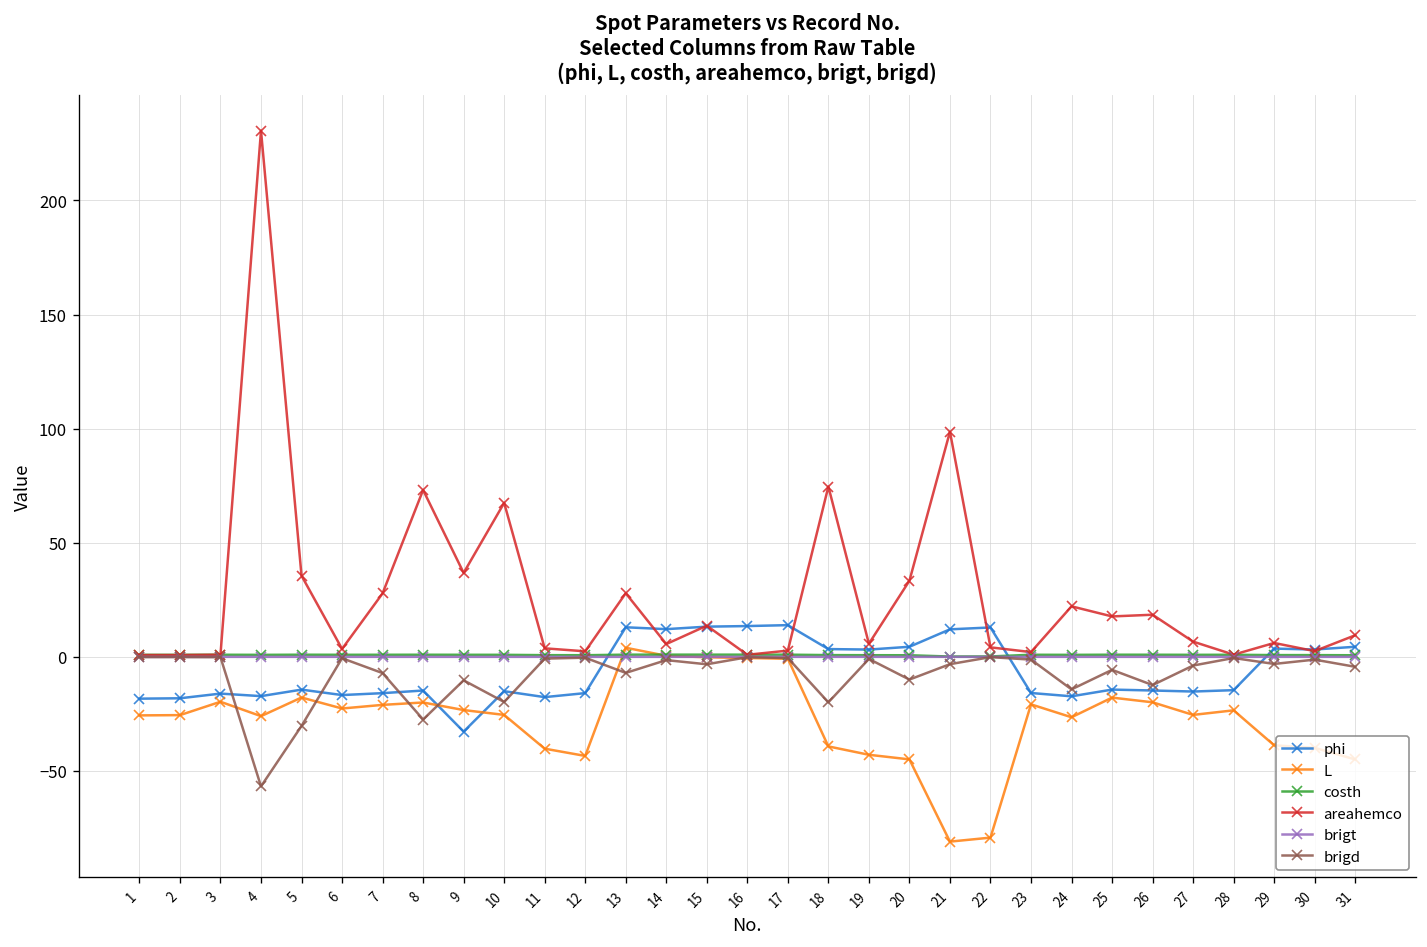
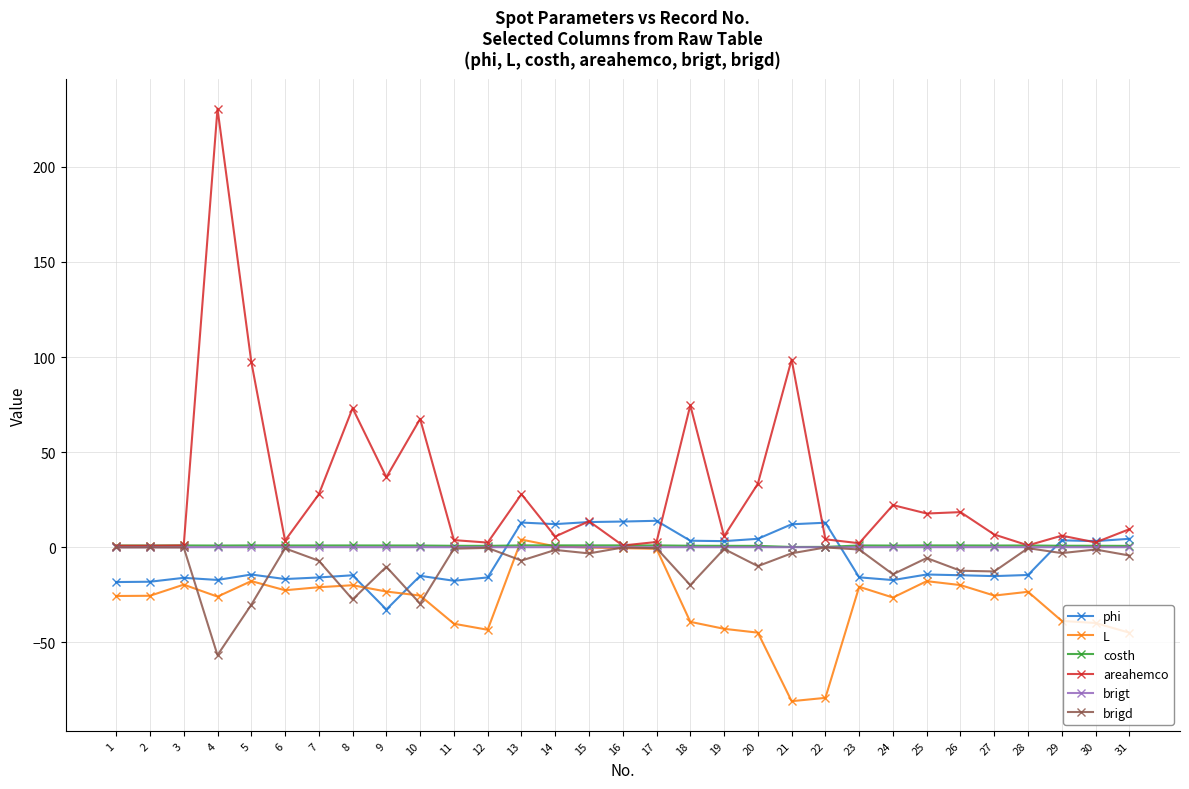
  {
    "phi": {
      "1": -18,
      "2": -18,
      "3": -16,
      "4": -17,
      "5": -14,
      "6": -17,
      "7": -16,
      "8": -15,
      "9": -33,
      "10": -15,
      "11": -18,
      "12": -16,
      "13": 13,
      "14": 12,
      "16": 13,
      "17": 14,
      "18": 3,
      "19": 3,
      "20": 4,
      "21": 12,
      "22": 13,
      "23": -16,
      "24": -17,
      "25": -14,
      "26": -15,
      "27": -15,
      "28": -15,
      "29": 4,
      "31": 4
    },
    "L": {
      "1": -26,
      "2": -26,
      "3": -20,
      "4": -26,
      "5": -18,
      "6": -23,
      "7": -21,
      "8": -20,
      "9": -23,
      "10": -25,
      "11": -40,
      "12": -43,
      "13": 4,
      "18": -39,
      "19": -43,
      "20": -45,
      "21": -81,
      "22": -79,
      "23": -21,
      "24": -26,
      "25": -18,
      "26": -20,
      "27": -25,
      "28": -23,
      "29": -39
    },
    "areahemco": {
      "4": 231,
-     "5": 36,
+     "5": 98,
      "6": 3,
      "7": 28,
      "8": 73,
      "9": 37,
      "10": 67,
      "11": 4,
      "12": 2,
      "13": 28,
      "14": 6,
      "17": 3,
      "18": 75,
      "19": 6,
      "20": 33,
      "21": 99,
      "22": 4,
      "24": 22,
      "25": 18,
      "26": 18,
      "27": 7,
      "29": 6,
      "31": 9
    },
    "brigd": {
      "4": -57,
      "5": -30,
      "7": -7,
      "8": -27,
      "9": -10,
-     "10": -20,
+     "10": -30,
      "13": -7,
      "14": -1,
      "15": -3,
      "18": -20,
      "20": -10,
      "21": -3,
      "24": -14,
      "25": -6,
      "26": -12,
-     "27": -4,
+     "27": -13,
      "29": -3,
      "31": -4
    }
  }
